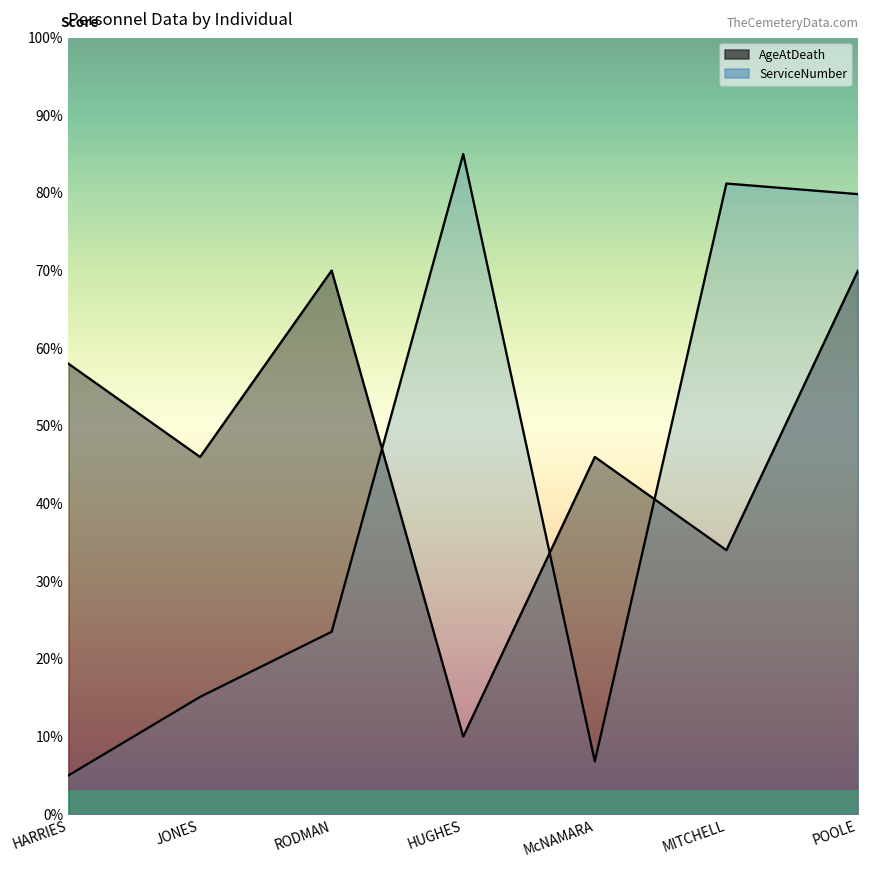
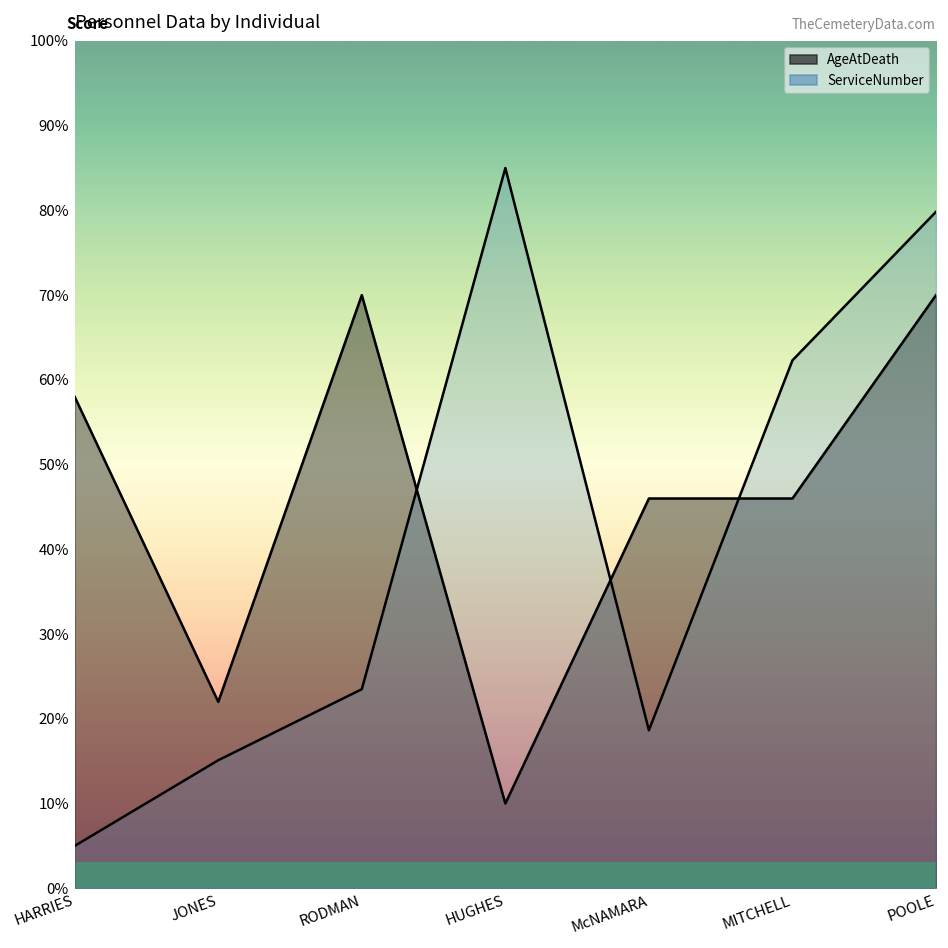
  {
    "AgeAtDeath": {
      "HARRIES": "58%",
-     "JONES": "46%",
+     "JONES": "22%",
      "RODMAN": "70%",
      "HUGHES": "10%",
      "McNAMARA": "46%",
-     "MITCHELL": "34%",
+     "MITCHELL": "46%",
      "POOLE": "70%"
    },
    "ServiceNumber": {
      "HARRIES": "5%",
      "JONES": "15%",
      "RODMAN": "23%",
      "HUGHES": "85%",
-     "McNAMARA": "7%",
-     "MITCHELL": "81%",
+     "McNAMARA": "19%",
+     "MITCHELL": "62%",
      "POOLE": "80%"
    }
  }
